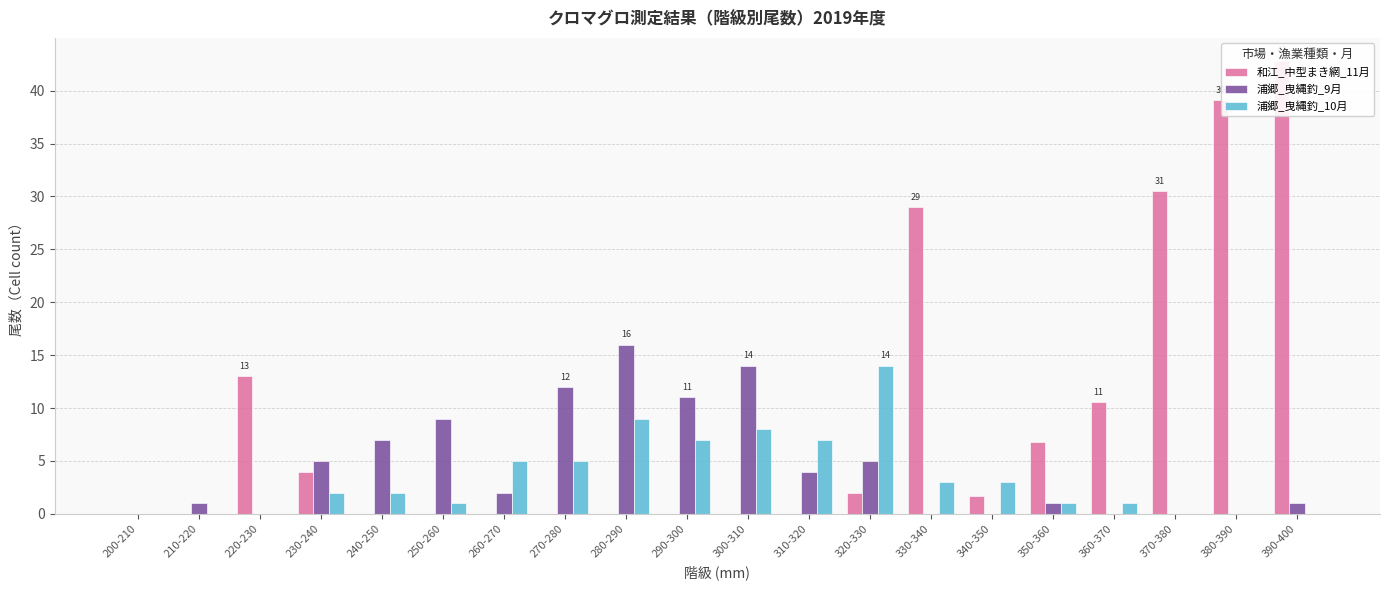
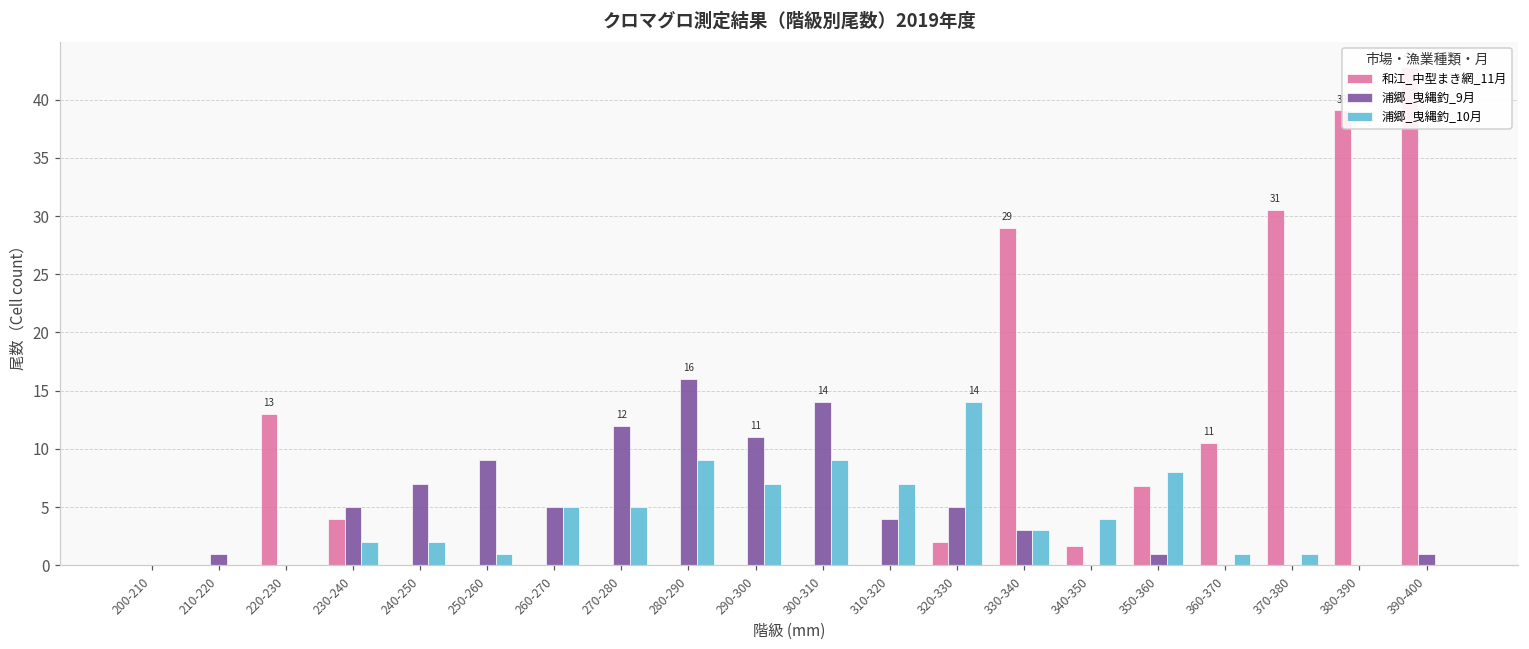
  {
    "和江_中型まき網_11月": {
      "220-230": 13,
      "330-340": 29,
      "360-370": 11,
      "370-380": 31
    },
    "浦郷_曳縄釣_9月": {
      "200-210": 0,
      "210-220": 1,
      "220-230": 0,
      "230-240": 5,
      "240-250": 7,
      "250-260": 9,
-     "260-270": 2,
+     "260-270": 5,
      "310-320": 4,
      "320-330": 5,
-     "330-340": 0,
+     "330-340": 3,
      "340-350": 0,
      "350-360": 1,
      "360-370": 0,
      "370-380": 0,
      "380-390": 0,
      "390-400": 1
    },
    "浦郷_曳縄釣_10月": {
      "200-210": 0,
      "210-220": 0,
      "220-230": 0,
      "230-240": 2,
      "240-250": 2,
      "250-260": 1,
      "260-270": 5,
      "270-280": 5,
      "280-290": 9,
      "290-300": 7,
-     "300-310": 8,
+     "300-310": 9,
      "310-320": 7,
      "330-340": 3,
-     "340-350": 3,
-     "350-360": 1,
+     "340-350": 4,
+     "350-360": 8,
      "360-370": 1,
-     "370-380": 0,
+     "370-380": 1,
      "380-390": 0,
      "390-400": 0
    }
  }
